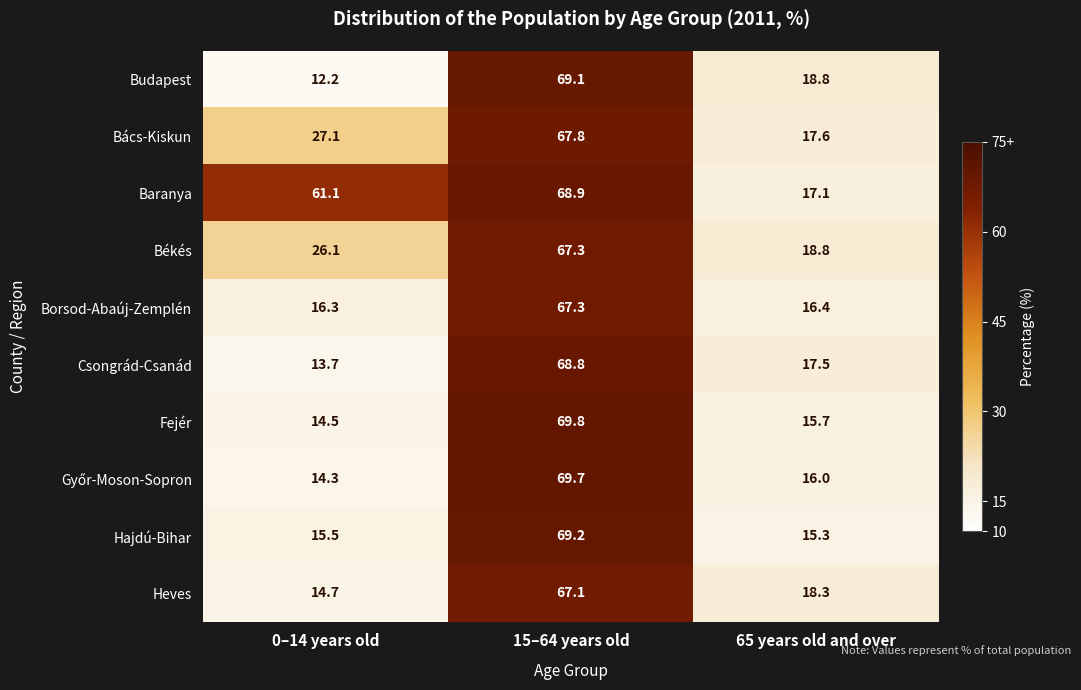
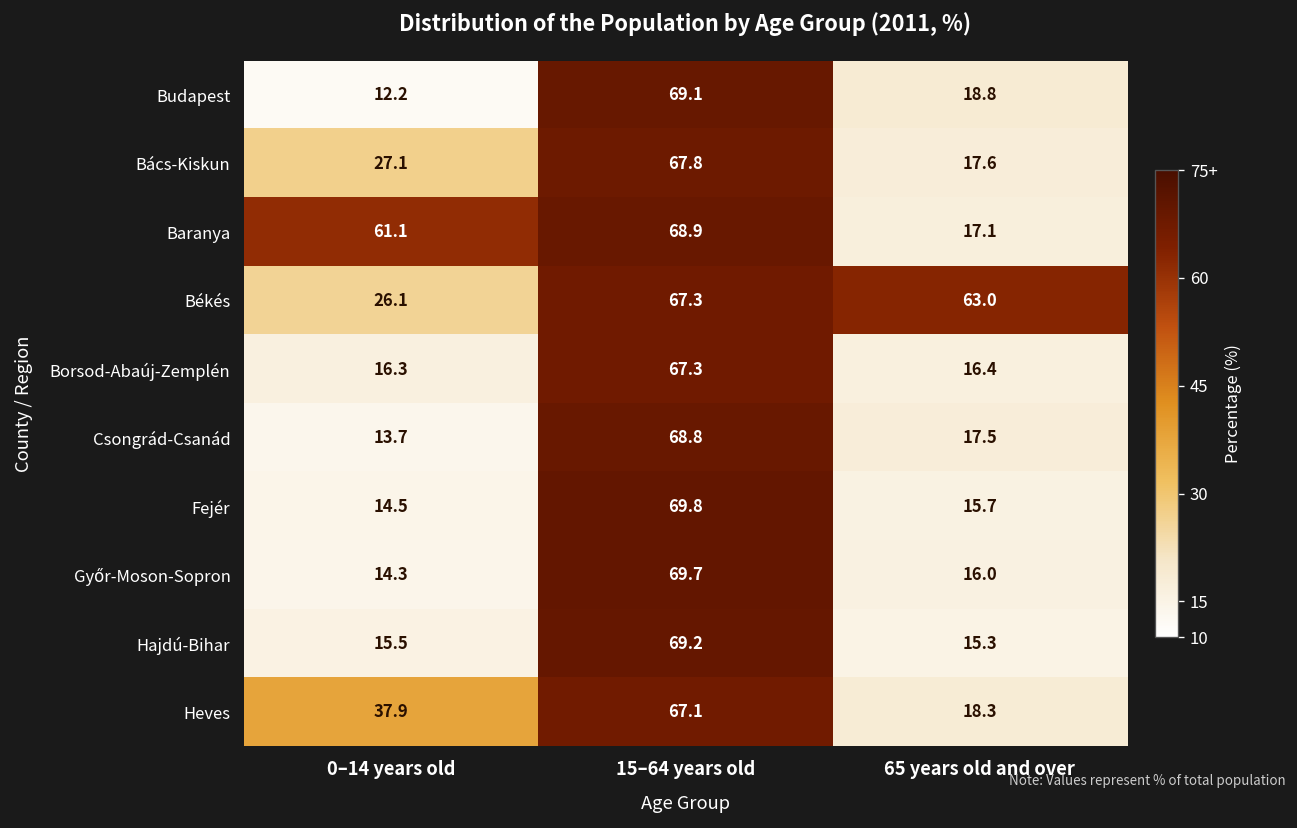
  {
    "Budapest": {
      "0–14 years old": 12.2,
      "15–64 years old": 69.1,
      "65 years old and over": 18.8
    },
    "Bács-Kiskun": {
      "0–14 years old": 27.1,
      "15–64 years old": 67.8,
      "65 years old and over": 17.6
    },
    "Baranya": {
      "0–14 years old": 61.1,
      "15–64 years old": 68.9,
      "65 years old and over": 17.1
    },
    "Békés": {
      "0–14 years old": 26.1,
      "15–64 years old": 67.3,
-     "65 years old and over": 18.8
+     "65 years old and over": 63.0
    },
    "Borsod-Abaúj-Zemplén": {
      "0–14 years old": 16.3,
      "15–64 years old": 67.3,
      "65 years old and over": 16.4
    },
    "Csongrád-Csanád": {
      "0–14 years old": 13.7,
      "15–64 years old": 68.8,
      "65 years old and over": 17.5
    },
    "Fejér": {
      "0–14 years old": 14.5,
      "15–64 years old": 69.8,
      "65 years old and over": 15.7
    },
    "Győr-Moson-Sopron": {
      "0–14 years old": 14.3,
      "15–64 years old": 69.7,
      "65 years old and over": 16.0
    },
    "Hajdú-Bihar": {
      "0–14 years old": 15.5,
      "15–64 years old": 69.2,
      "65 years old and over": 15.3
    },
    "Heves": {
-     "0–14 years old": 14.7,
+     "0–14 years old": 37.9,
      "15–64 years old": 67.1,
      "65 years old and over": 18.3
    }
  }
